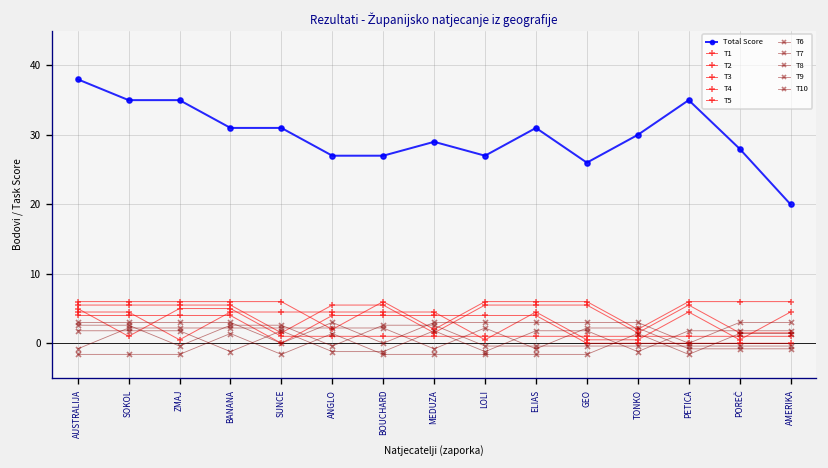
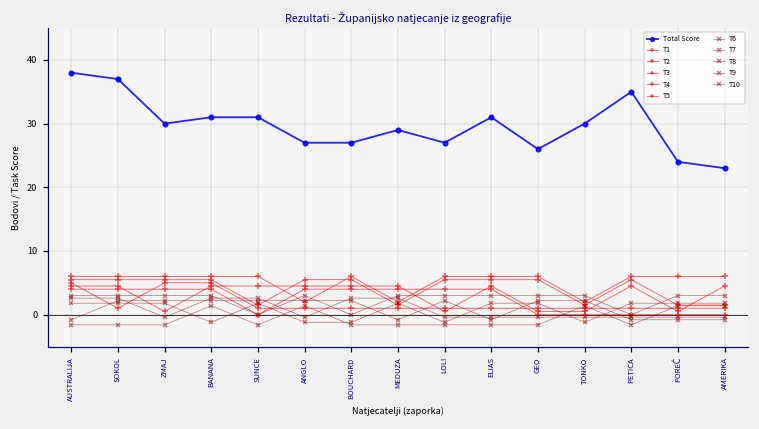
  {
    "Total Score": {
      "AUSTRALIJA": 38,
-     "SOKOL": 35,
-     "ZMAJ": 35,
+     "SOKOL": 37,
+     "ZMAJ": 30,
      "BANANA": 31,
      "SUNCE": 31,
      "ANGLO": 27,
      "BOUCHARD": 27,
      "MEDUZA": 29,
      "LOLI": 27,
      "ELIAS": 31,
      "GEO": 26,
      "TONKO": 30,
      "PETICA": 35,
-     "POREČ": 28,
-     "AMERIKA": 20
+     "POREČ": 24,
+     "AMERIKA": 23
    }
  }
